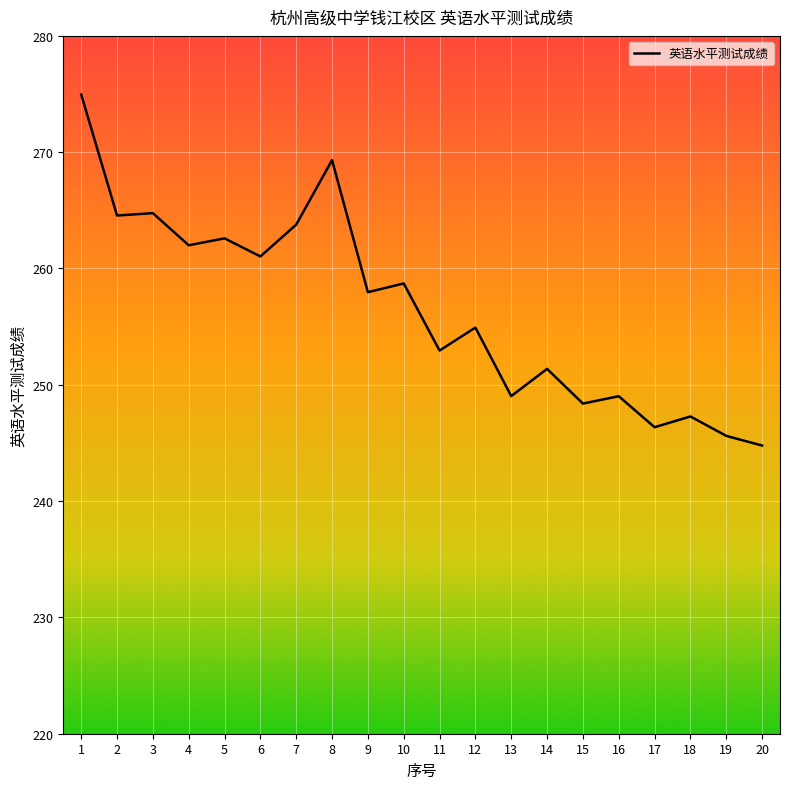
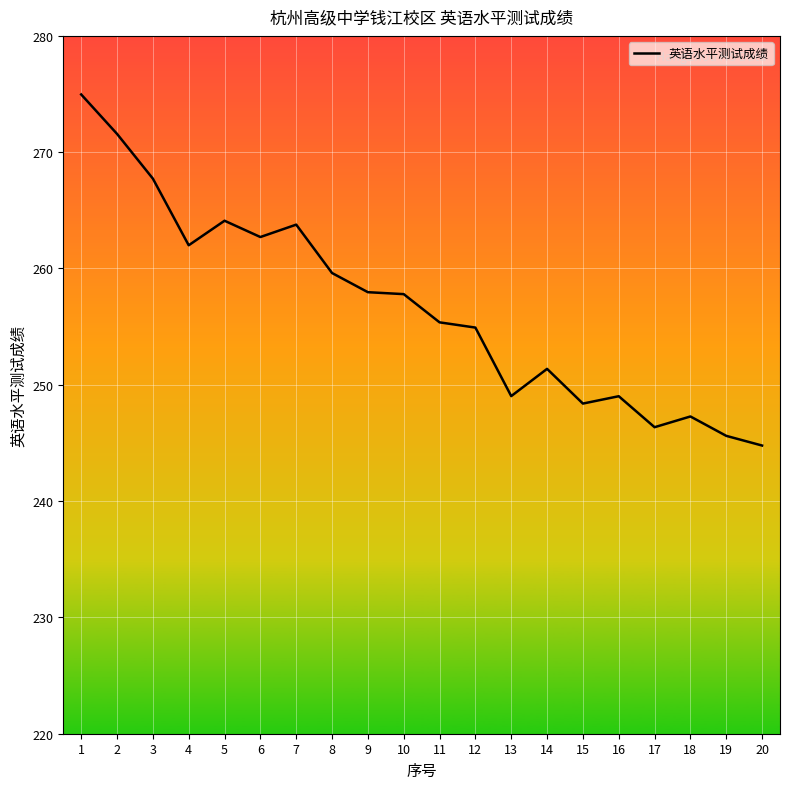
  {
    "1": 275.0,
-   "2": 264.6,
-   "3": 264.8,
+   "2": 271.6,
+   "3": 267.7,
    "4": 262.0,
-   "5": 262.6,
-   "6": 261.0,
+   "5": 264.1,
+   "6": 262.7,
    "7": 263.8,
-   "8": 269.3,
+   "8": 259.6,
    "9": 258.0,
-   "10": 258.7,
-   "11": 252.9,
+   "10": 257.8,
+   "11": 255.4,
    "12": 254.9,
    "13": 249.0,
    "14": 251.4,
    "15": 248.4,
    "16": 249.0,
    "17": 246.4,
    "18": 247.3,
    "19": 245.6,
    "20": 244.8
  }
